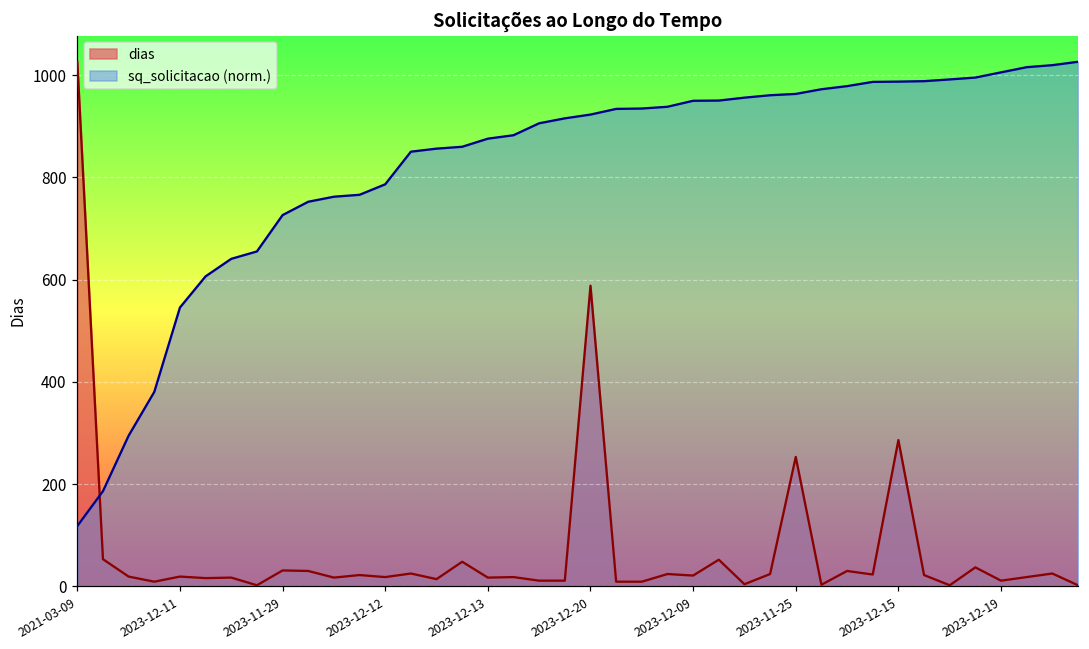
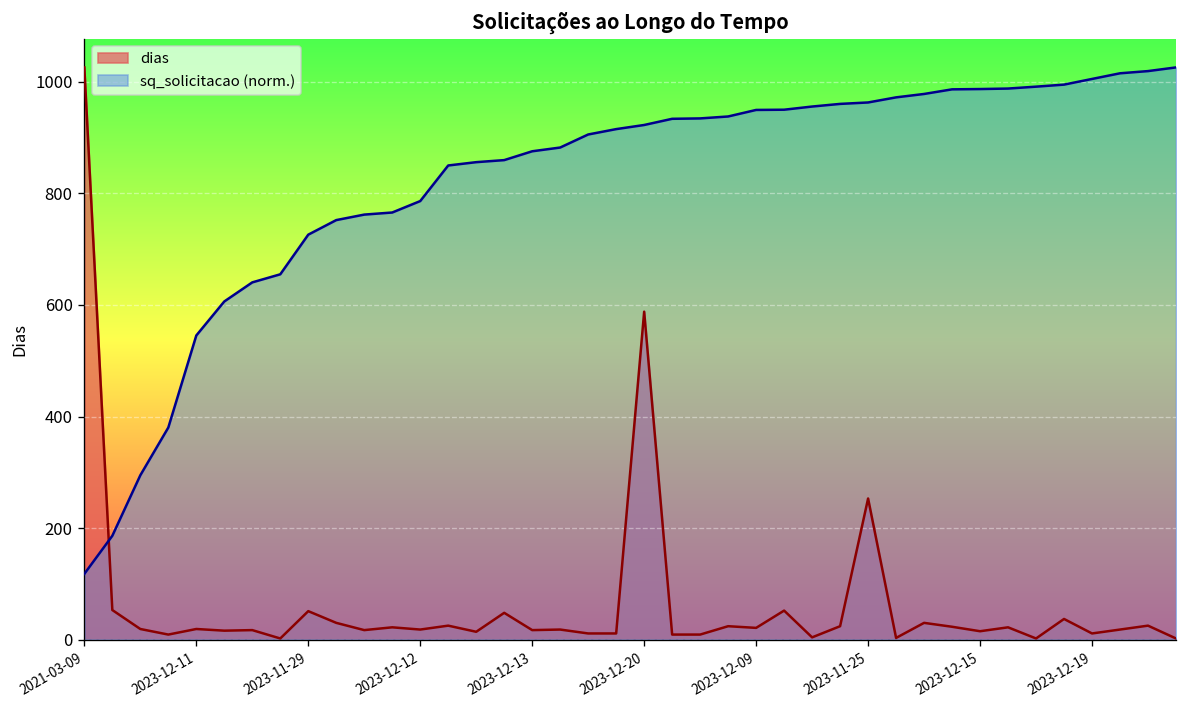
  {
    "dias": {
      "2021-03-09": 1030,
-     "2023-11-29": 30,
+     "2023-11-29": 50,
      "2023-12-20": 590,
      "2023-12-09": 20,
      "2023-11-25": 250,
-     "2023-12-15": 290
+     "2023-12-15": 20
    }
  }
